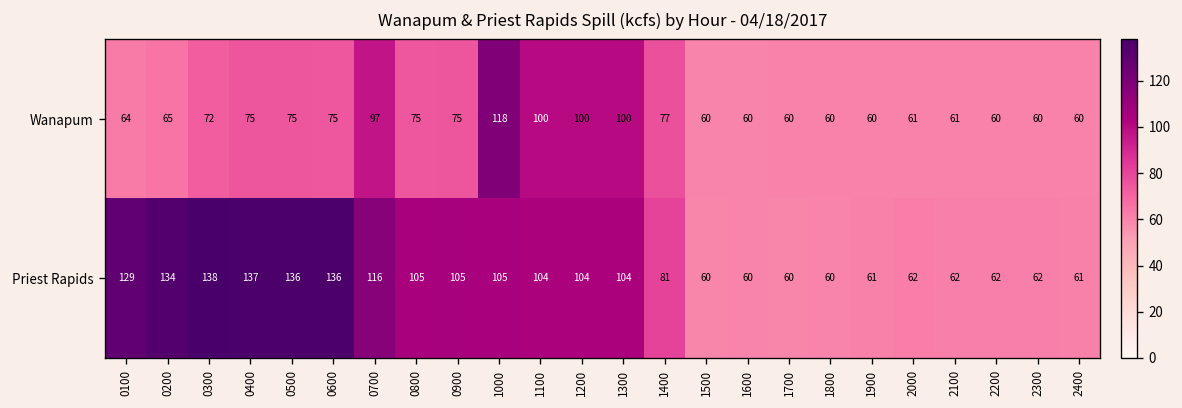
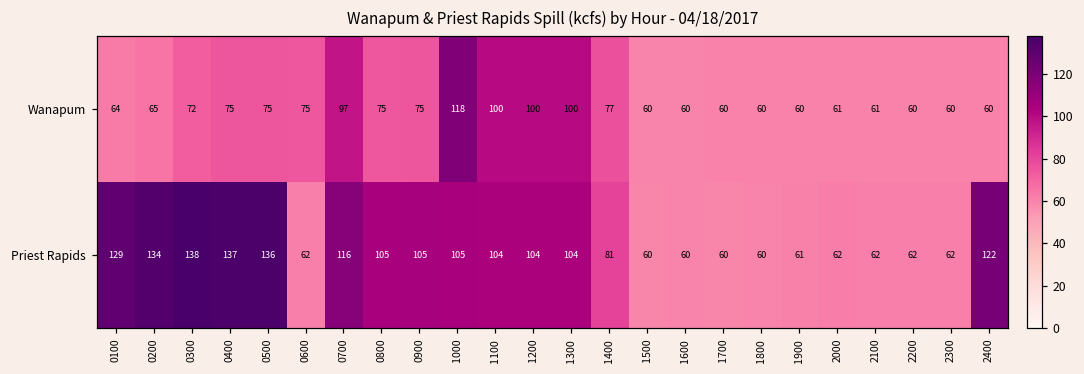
  {
    "Wanapum": {
      "0100": 64,
      "0200": 65,
      "0300": 72,
      "0400": 75,
      "0500": 75,
      "0600": 75,
      "0700": 97,
      "0800": 75,
      "0900": 75,
      "1000": 118,
      "1100": 100,
      "1200": 100,
      "1300": 100,
      "1400": 77,
      "1500": 60,
      "1600": 60,
      "1700": 60,
      "1800": 60,
      "1900": 60,
      "2000": 61,
      "2100": 61,
      "2200": 60,
      "2300": 60,
      "2400": 60
    },
    "Priest Rapids": {
      "0100": 129,
      "0200": 134,
      "0300": 138,
      "0400": 137,
      "0500": 136,
-     "0600": 136,
+     "0600": 62,
      "0700": 116,
      "0800": 105,
      "0900": 105,
      "1000": 105,
      "1100": 104,
      "1200": 104,
      "1300": 104,
      "1400": 81,
      "1500": 60,
      "1600": 60,
      "1700": 60,
      "1800": 60,
      "1900": 61,
      "2000": 62,
      "2100": 62,
      "2200": 62,
      "2300": 62,
-     "2400": 61
+     "2400": 122
    }
  }
